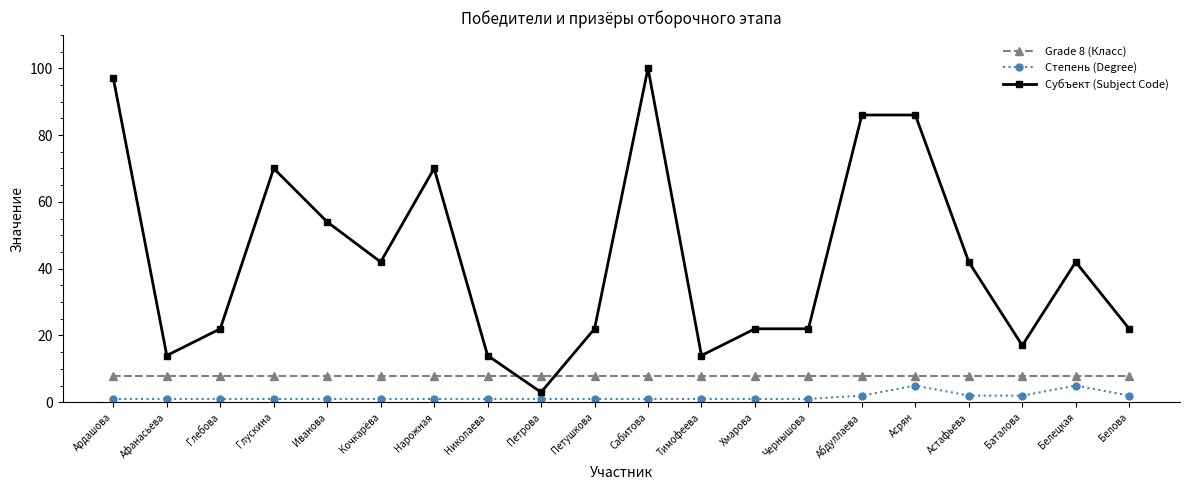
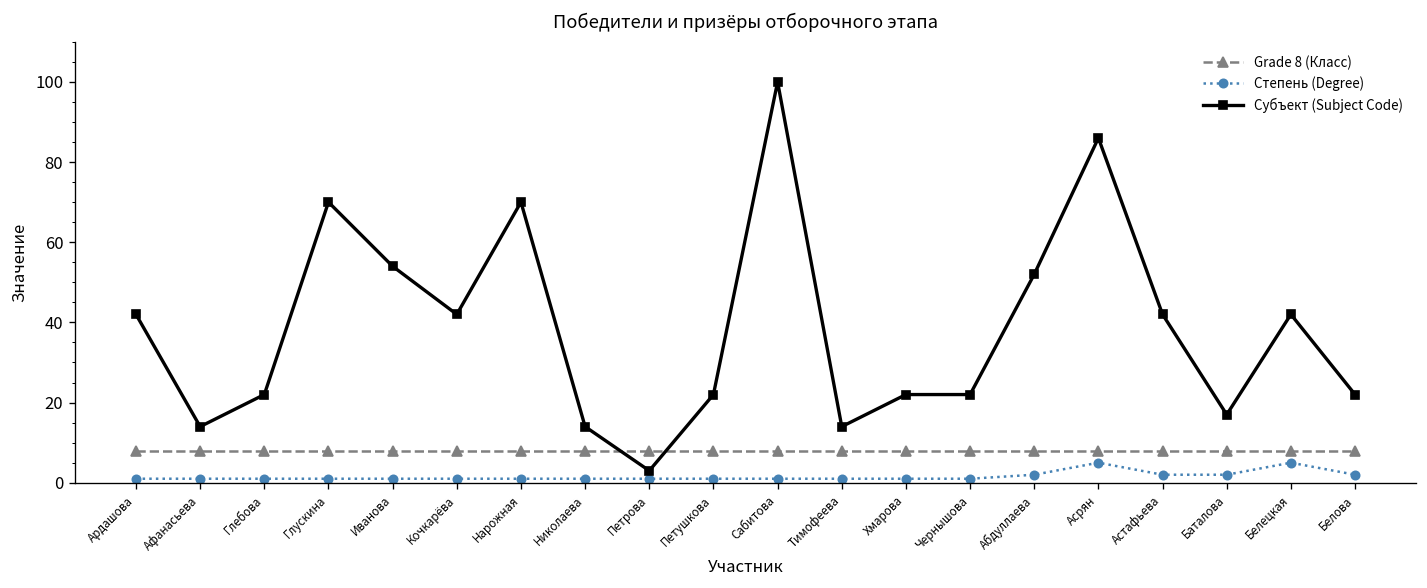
  {
    "Grade 8 (Класс)": {
      "Ардашова": 8,
      "Афанасьева": 8,
      "Глебова": 8,
      "Глускина": 8,
      "Иванова": 8,
      "Кочкарёва": 8,
      "Нарожная": 8,
      "Николаева": 8,
      "Петрова": 8,
      "Петушкова": 8,
      "Сабитова": 8,
      "Тимофеева": 8,
      "Хмарова": 8,
      "Чернышова": 8,
      "Абдуллаева": 8,
      "Асрян": 8,
      "Астафьева": 8,
      "Баталова": 8,
      "Белецкая": 8,
      "Белова": 8
    },
    "Степень (Degree)": {
      "Ардашова": 1,
      "Афанасьева": 1,
      "Глебова": 1,
      "Глускина": 1,
      "Иванова": 1,
      "Кочкарёва": 1,
      "Нарожная": 1,
      "Николаева": 1,
      "Петрова": 1,
      "Петушкова": 1,
      "Сабитова": 1,
      "Тимофеева": 1,
      "Хмарова": 1,
      "Чернышова": 1,
      "Абдуллаева": 2,
      "Асрян": 5,
      "Астафьева": 2,
      "Баталова": 2,
      "Белецкая": 5,
      "Белова": 2
    },
    "Субъект (Subject Code)": {
-     "Ардашова": 97,
+     "Ардашова": 42,
      "Афанасьева": 14,
      "Глебова": 22,
      "Глускина": 70,
      "Иванова": 54,
      "Кочкарёва": 42,
      "Нарожная": 70,
      "Николаева": 14,
      "Петрова": 3,
      "Петушкова": 22,
      "Сабитова": 100,
      "Тимофеева": 14,
      "Хмарова": 22,
      "Чернышова": 22,
-     "Абдуллаева": 86,
+     "Абдуллаева": 52,
      "Асрян": 86,
      "Астафьева": 42,
      "Баталова": 17,
      "Белецкая": 42,
      "Белова": 22
    }
  }
